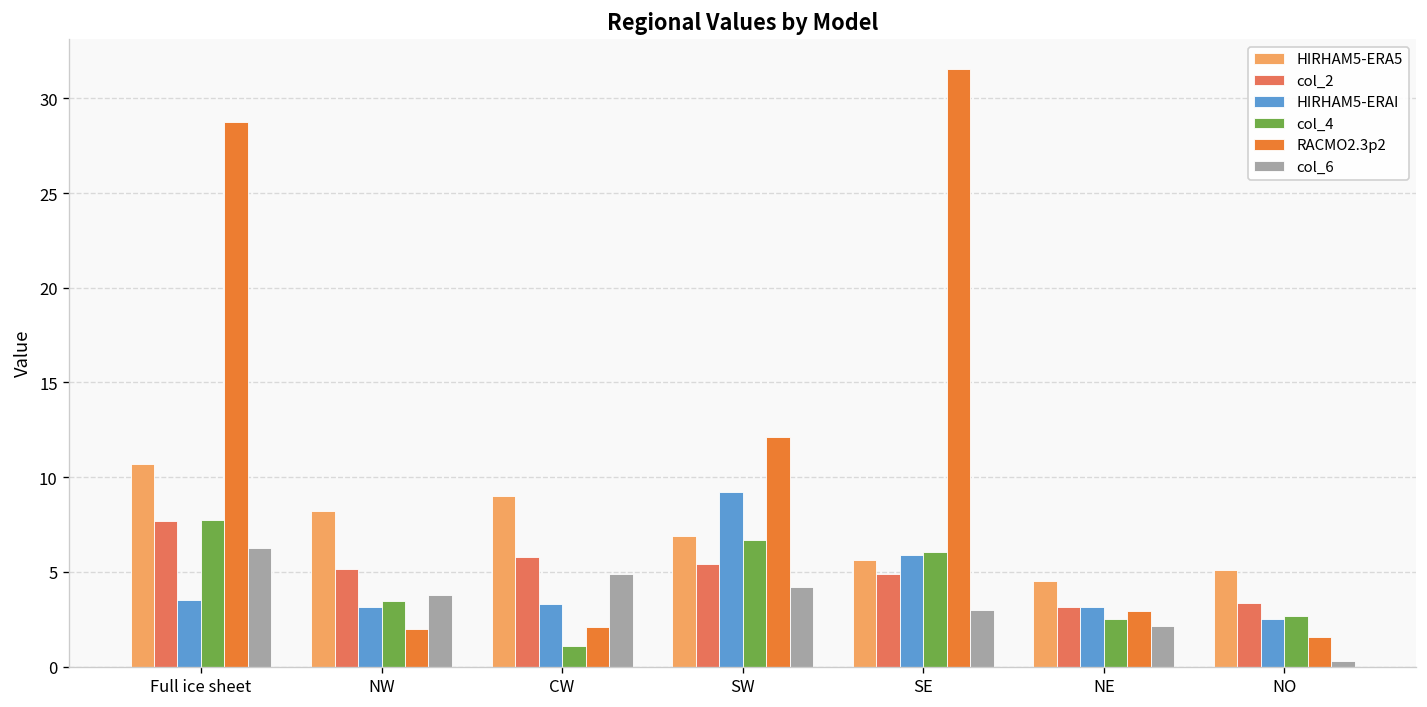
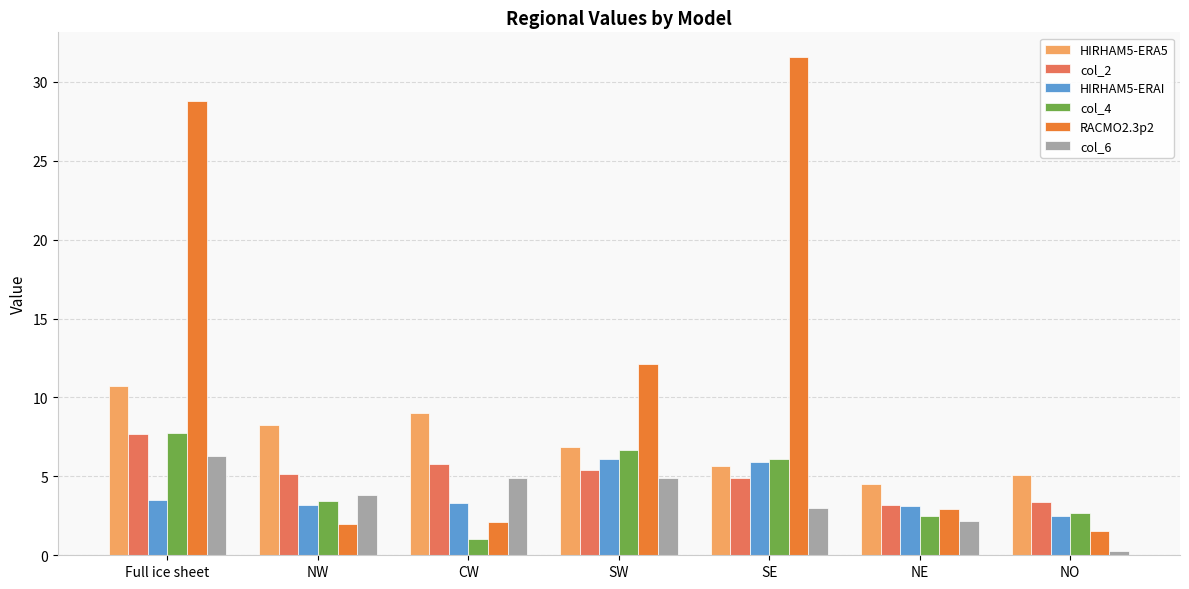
  {
    "HIRHAM5-ERAI": {
      "Full ice sheet": 3.5,
      "NW": 3.2,
      "CW": 3.3,
-     "SW": 9.2,
+     "SW": 6.1,
      "SE": 5.9,
      "NE": 3.1,
      "NO": 2.5
    },
    "col_4": {
      "Full ice sheet": 7.8,
      "NW": 3.4,
      "CW": 1.1,
      "SW": 6.7,
      "SE": 6.1,
      "NE": 2.5,
      "NO": 2.7
    },
    "col_6": {
      "Full ice sheet": 6.3,
      "NW": 3.8,
      "CW": 4.9,
-     "SW": 4.2,
+     "SW": 4.9,
      "SE": 3.0,
      "NE": 2.2,
      "NO": 0.3
    }
  }
